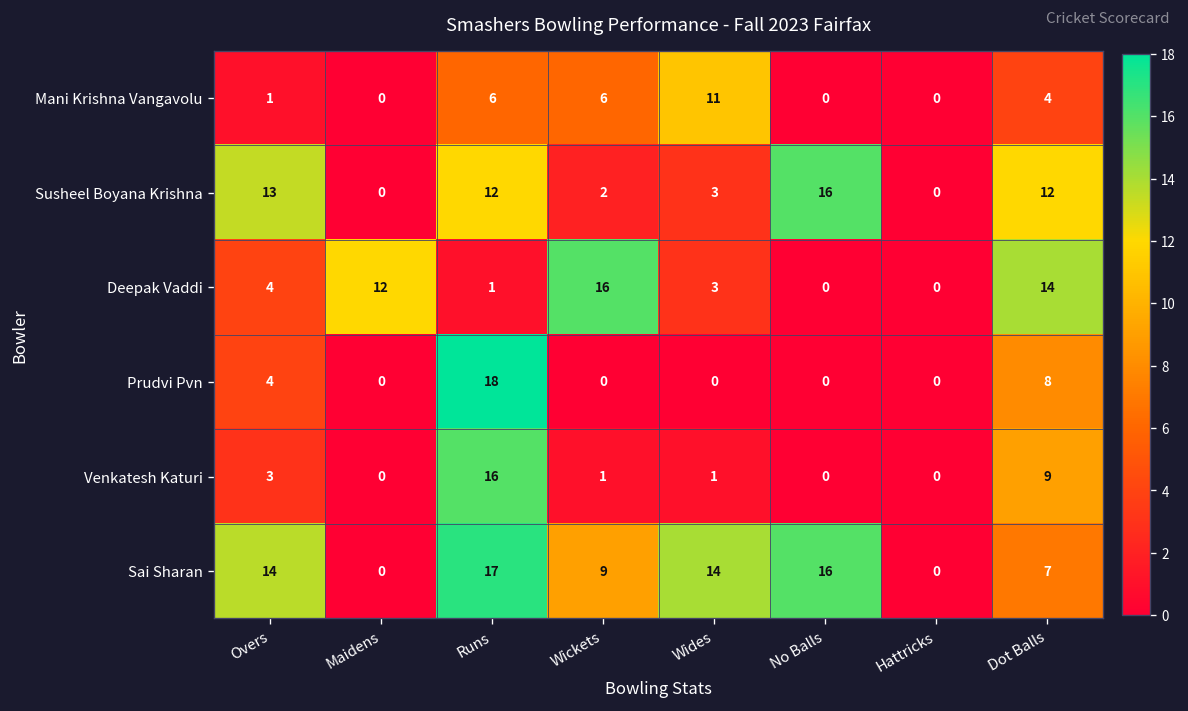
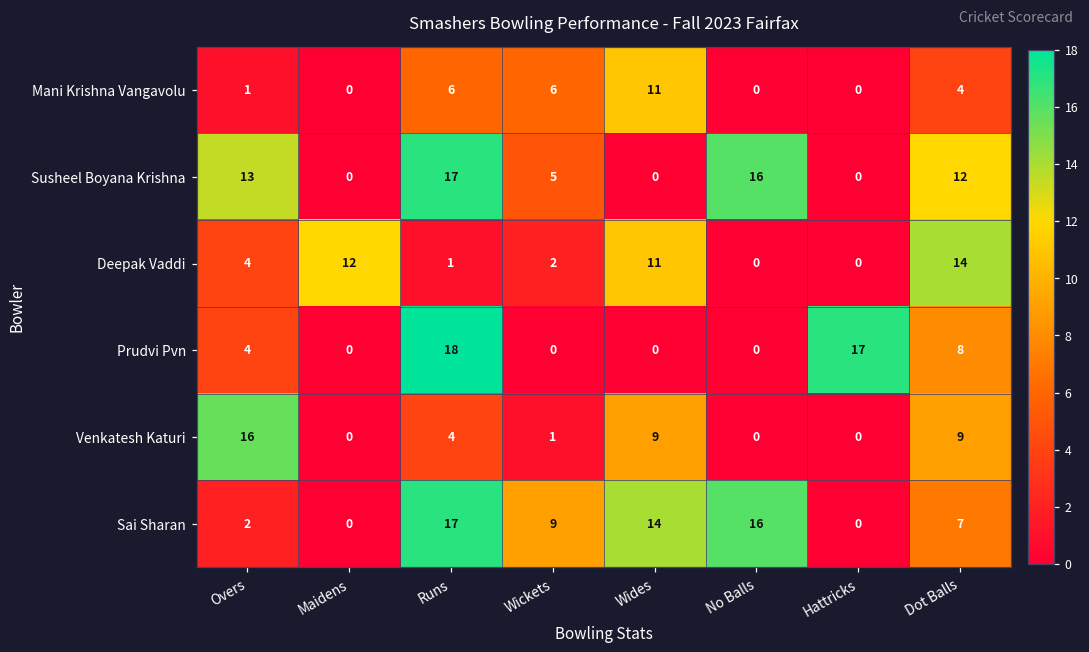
  {
    "Mani Krishna Vangavolu": {
      "Overs": 1,
      "Maidens": 0,
      "Runs": 6,
      "Wickets": 6,
      "Wides": 11,
      "No Balls": 0,
      "Hattricks": 0,
      "Dot Balls": 4
    },
    "Susheel Boyana Krishna": {
      "Overs": 13,
      "Maidens": 0,
-     "Runs": 12,
-     "Wickets": 2,
-     "Wides": 3,
+     "Runs": 17,
+     "Wickets": 5,
+     "Wides": 0,
      "No Balls": 16,
      "Hattricks": 0,
      "Dot Balls": 12
    },
    "Deepak Vaddi": {
      "Overs": 4,
      "Maidens": 12,
      "Runs": 1,
-     "Wickets": 16,
-     "Wides": 3,
+     "Wickets": 2,
+     "Wides": 11,
      "No Balls": 0,
      "Hattricks": 0,
      "Dot Balls": 14
    },
    "Prudvi Pvn": {
      "Overs": 4,
      "Maidens": 0,
      "Runs": 18,
      "Wickets": 0,
      "Wides": 0,
      "No Balls": 0,
-     "Hattricks": 0,
+     "Hattricks": 17,
      "Dot Balls": 8
    },
    "Venkatesh Katuri": {
-     "Overs": 3,
+     "Overs": 16,
      "Maidens": 0,
-     "Runs": 16,
+     "Runs": 4,
      "Wickets": 1,
-     "Wides": 1,
+     "Wides": 9,
      "No Balls": 0,
      "Hattricks": 0,
      "Dot Balls": 9
    },
    "Sai Sharan": {
-     "Overs": 14,
+     "Overs": 2,
      "Maidens": 0,
      "Runs": 17,
      "Wickets": 9,
      "Wides": 14,
      "No Balls": 16,
      "Hattricks": 0,
      "Dot Balls": 7
    }
  }
